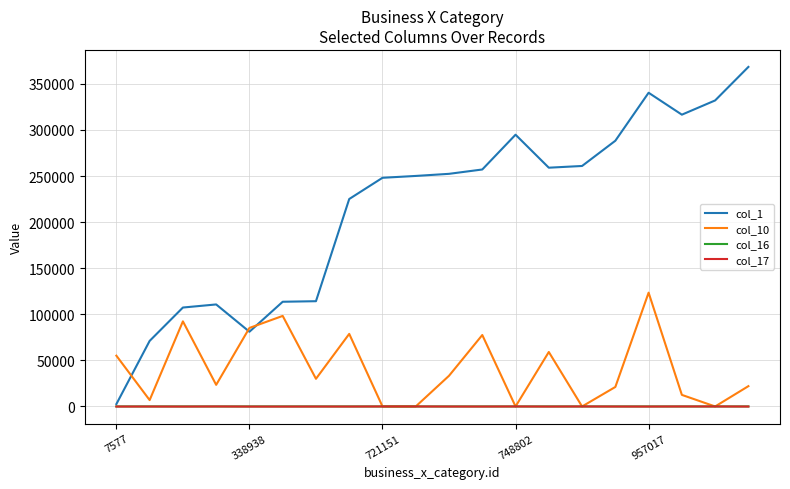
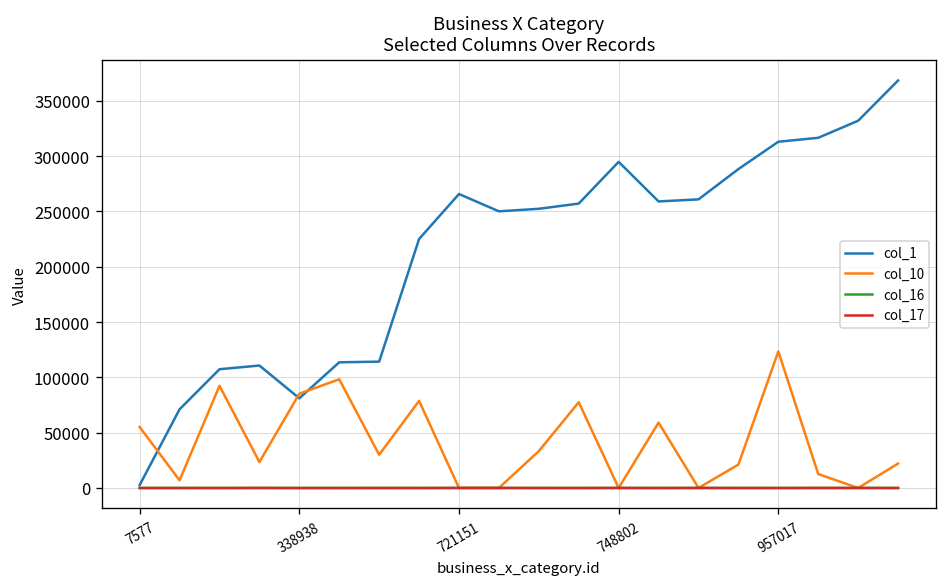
  {
    "col_1": {
      "338938": 80000,
-     "721151": 250000,
+     "721151": 270000,
      "748802": 290000,
-     "957017": 340000
+     "957017": 310000
    },
    "col_10": {
      "7577": 60000,
      "338938": 90000,
      "957017": 120000
    }
  }
